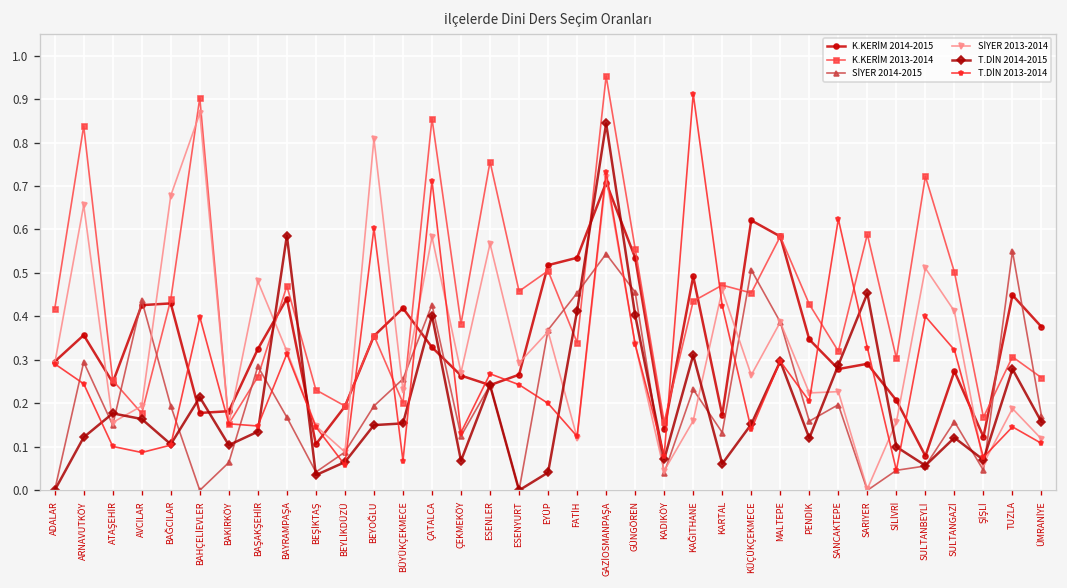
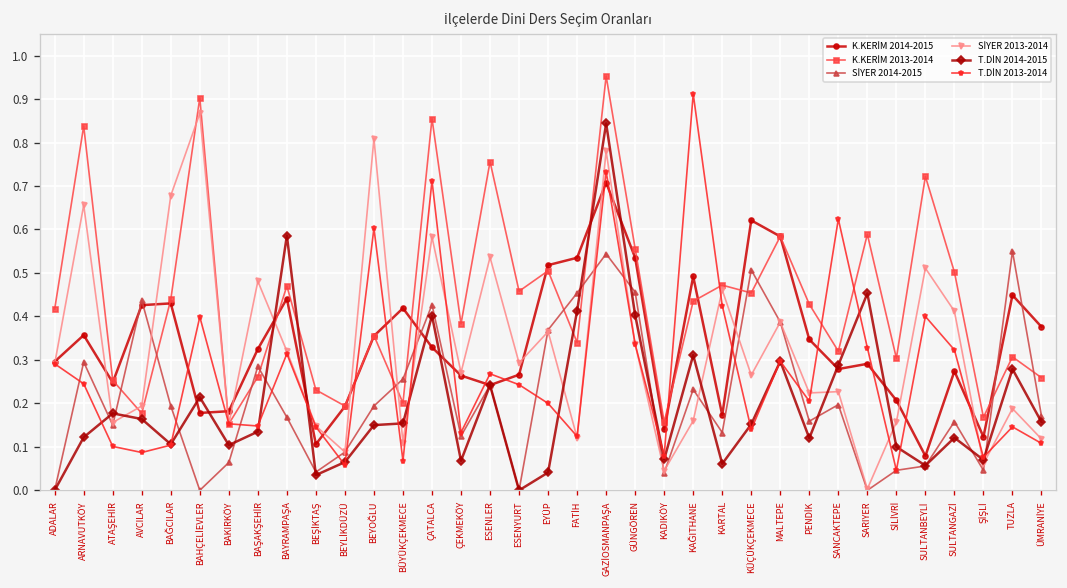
  {
    "SİYER 2013-2014": {
      "ARNAVUTKÖY": 0.66,
      "AVCILAR": 0.19,
      "BAĞCILAR": 0.68,
      "BAHÇELİEVLER": 0.87,
      "BAŞAKŞEHİR": 0.48,
      "BEYOĞLU": 0.81,
-     "BÜYÜKÇEKMECE": 0.23,
+     "BÜYÜKÇEKMECE": 0.11,
      "ÇATALCA": 0.58,
      "ÇEKMEKÖY": 0.27,
-     "ESENLER": 0.57,
+     "ESENLER": 0.54,
      "ESENYURT": 0.29,
-     "GAZİOSMANPAŞA": 0.72,
+     "GAZİOSMANPAŞA": 0.78,
      "KAĞITHANE": 0.16,
      "KARTAL": 0.46,
      "KÜÇÜKÇEKMECE": 0.27,
      "PENDİK": 0.22,
      "SANCAKTEPE": 0.23,
      "SİLİVRİ": 0.16,
      "SULTANBEYLİ": 0.51,
      "SULTANGAZİ": 0.41,
      "ŞİŞLİ": 0.06,
      "TUZLA": 0.19,
      "ÜMRANİYE": 0.12
    }
  }
